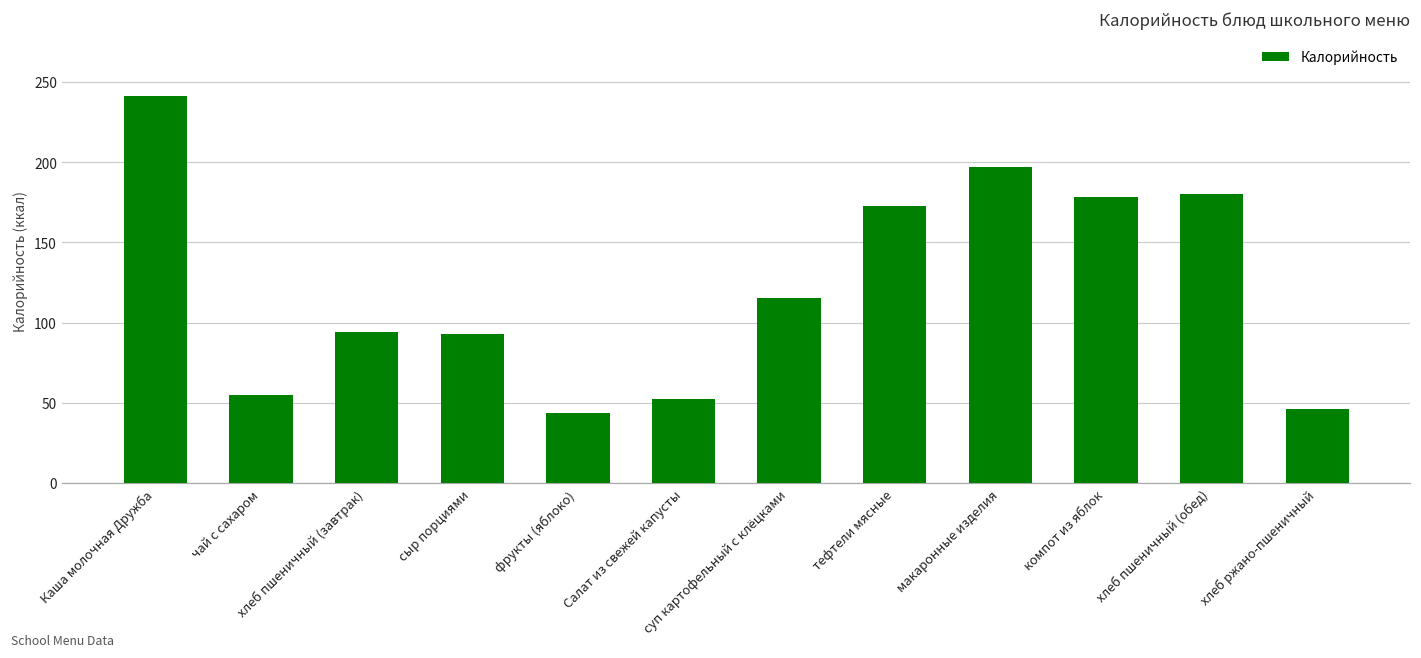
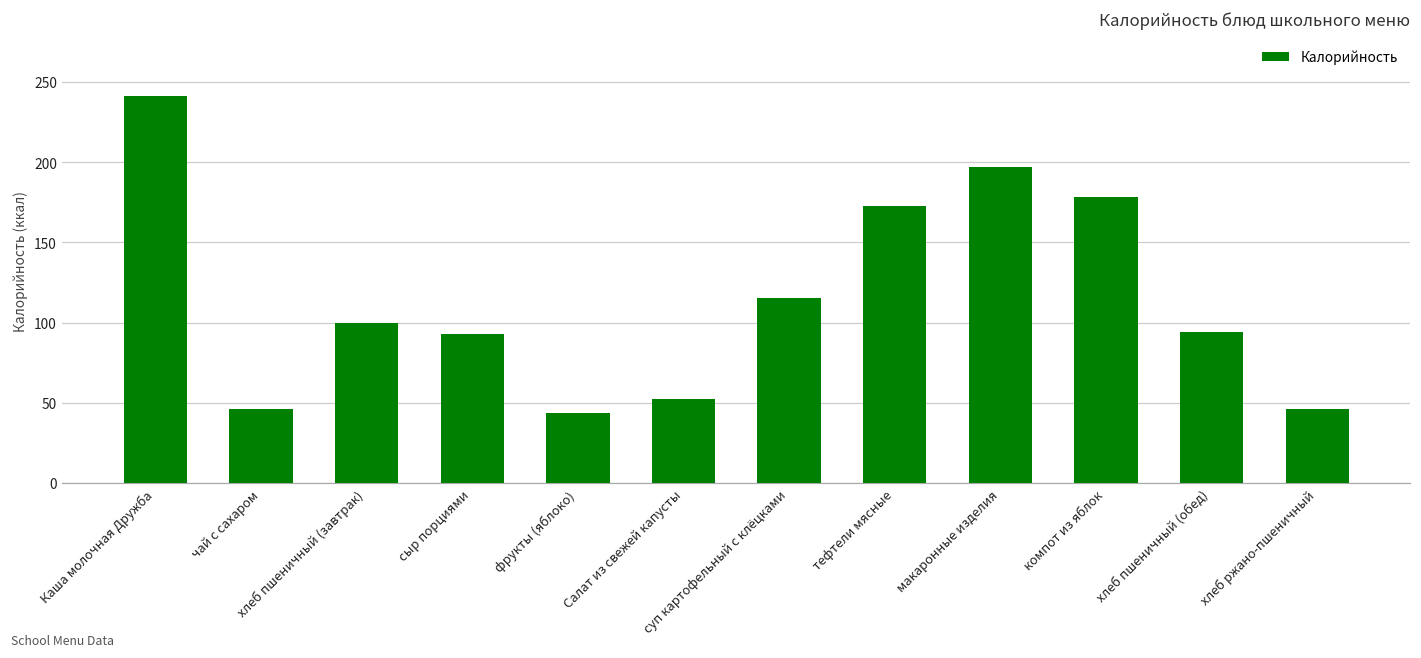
  {
    "Каша молочная Дружба": 242,
-   "чай с сахаром": 55,
-   "хлеб пшеничный (завтрак)": 94,
+   "чай с сахаром": 46,
+   "хлеб пшеничный (завтрак)": 100,
    "сыр порциями": 93,
    "фрукты (яблоко)": 44,
    "Салат из свежей капусты": 53,
    "суп картофельный с клёцками": 115,
    "тефтели мясные": 173,
    "макаронные изделия": 197,
    "компот из яблок": 178,
-   "хлеб пшеничный (обед)": 180,
+   "хлеб пшеничный (обед)": 94,
    "хлеб ржано-пшеничный": 46
  }
